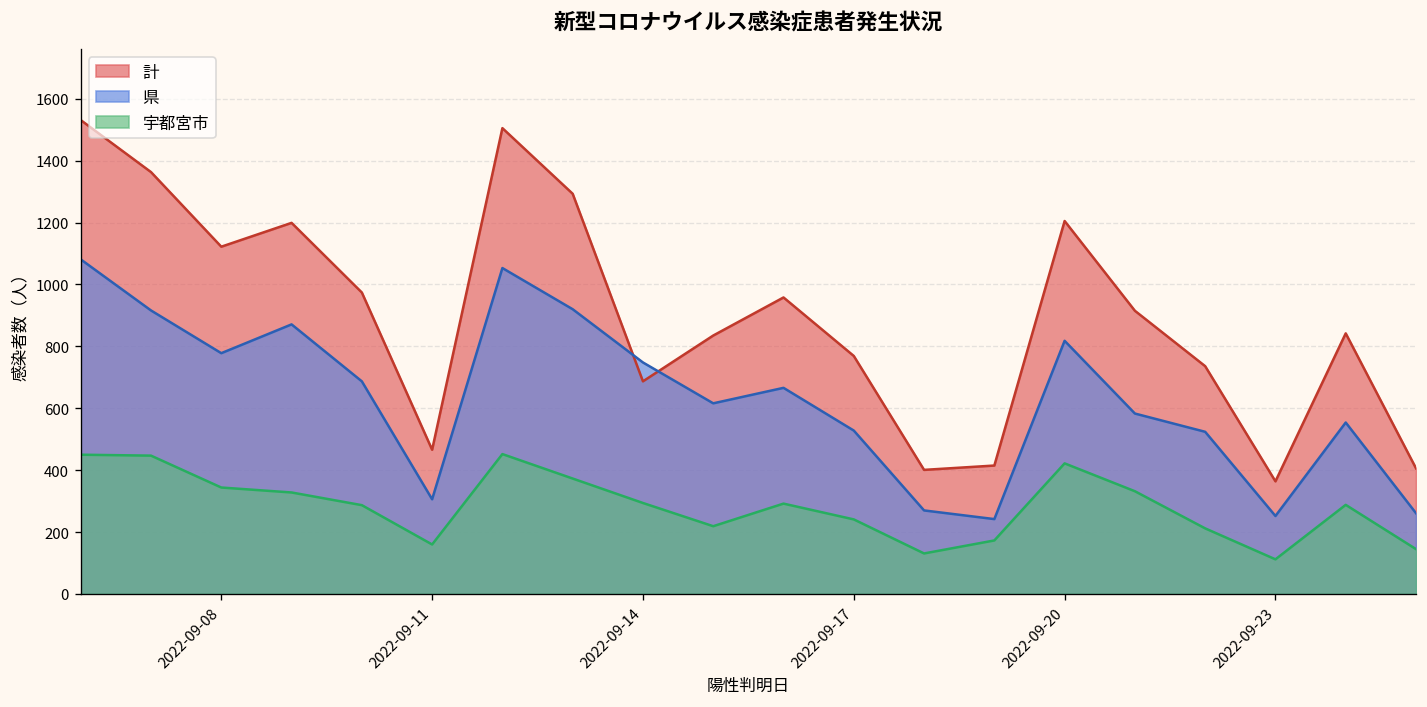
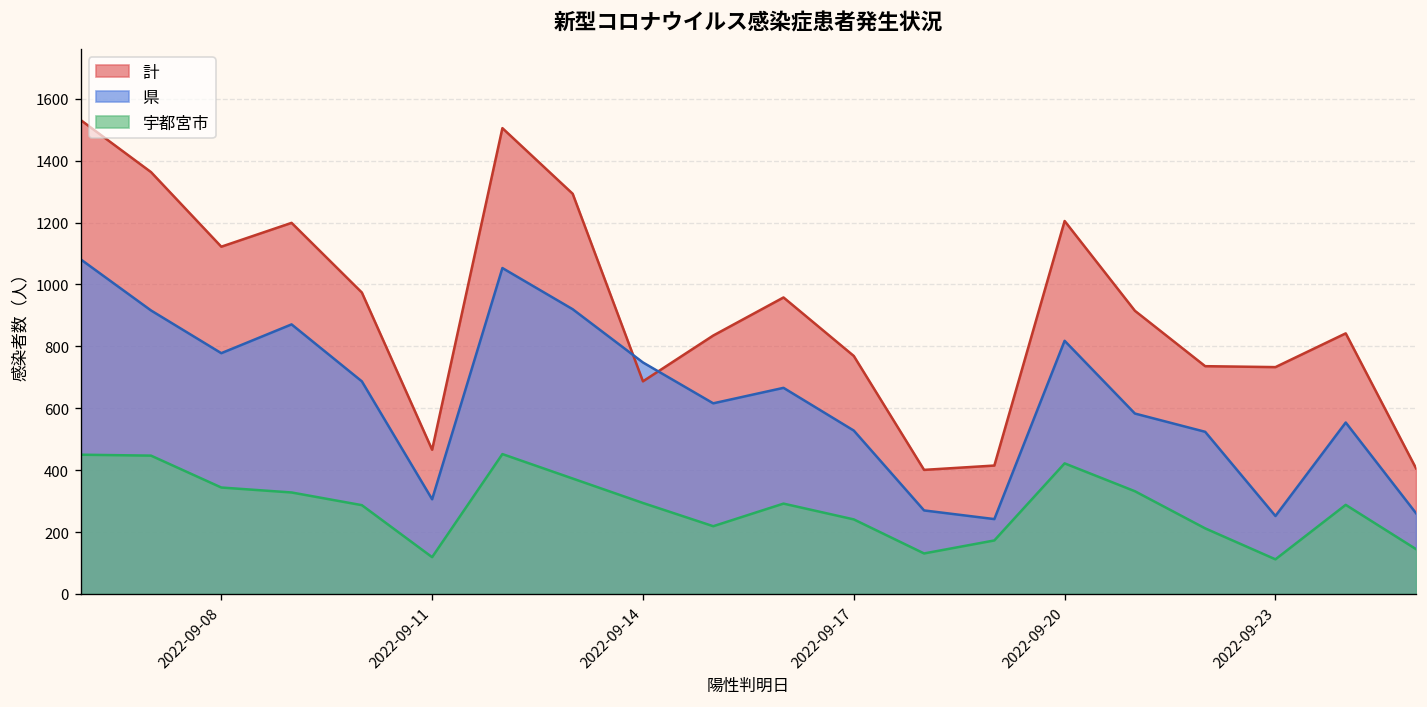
  {
    "計": {
      "2022-09-08": 1120,
      "2022-09-11": 470,
      "2022-09-14": 690,
      "2022-09-17": 770,
      "2022-09-20": 1210,
-     "2022-09-23": 360
+     "2022-09-23": 730
    },
    "県": {
      "2022-09-08": 780,
      "2022-09-11": 310,
      "2022-09-14": 750,
      "2022-09-17": 530,
      "2022-09-20": 820,
      "2022-09-23": 250
    },
    "宇都宮市": {
      "2022-09-08": 340,
-     "2022-09-11": 160,
+     "2022-09-11": 120,
      "2022-09-14": 290,
      "2022-09-17": 240,
      "2022-09-20": 420,
      "2022-09-23": 110
    }
  }
